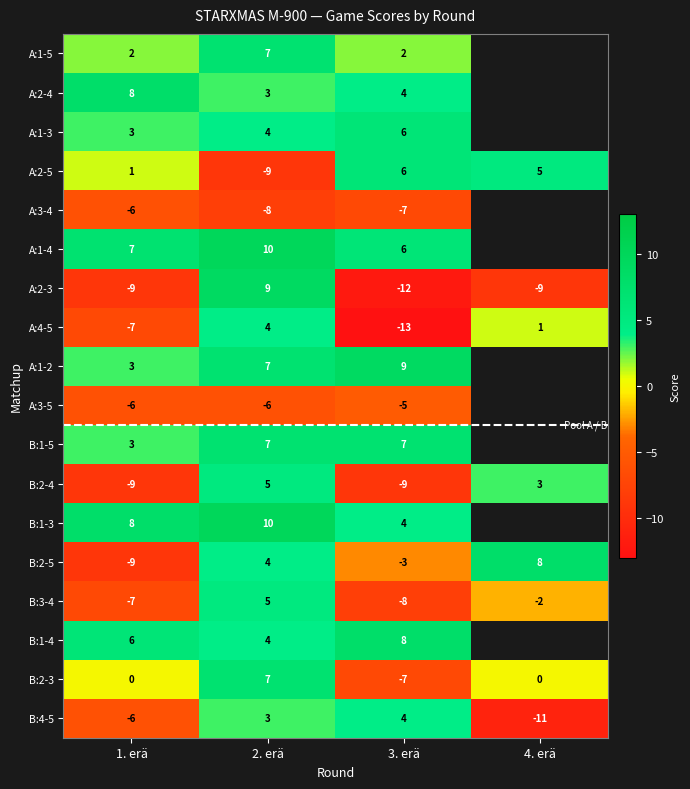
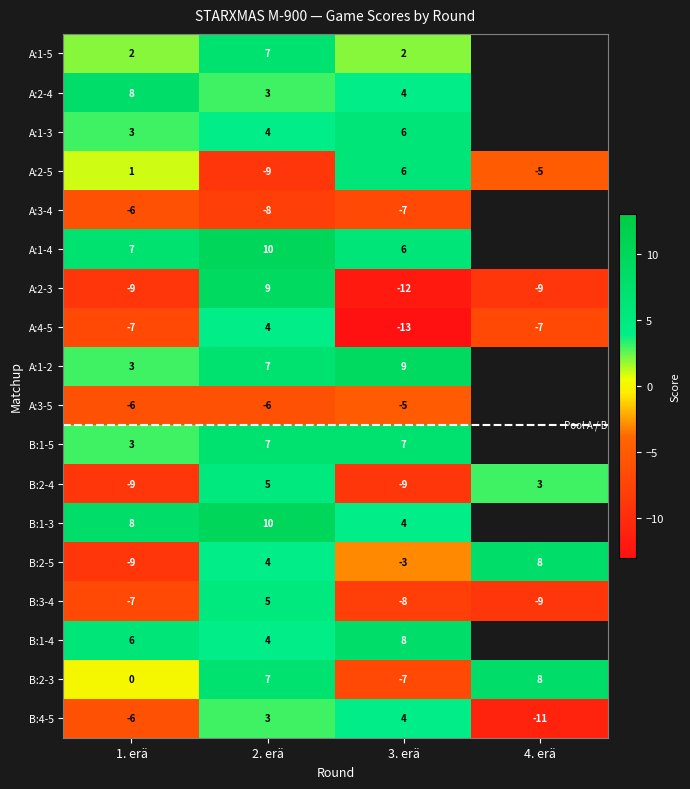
  {
    "A:1-5": {
      "1. erä": 2,
      "2. erä": 7,
      "3. erä": 2
    },
    "A:2-4": {
      "1. erä": 8,
      "2. erä": 3,
      "3. erä": 4
    },
    "A:1-3": {
      "1. erä": 3,
      "2. erä": 4,
      "3. erä": 6
    },
    "A:2-5": {
      "1. erä": 1,
      "2. erä": -9,
      "3. erä": 6,
-     "4. erä": 5
+     "4. erä": -5
    },
    "A:3-4": {
      "1. erä": -6,
      "2. erä": -8,
      "3. erä": -7
    },
    "A:1-4": {
      "1. erä": 7,
      "2. erä": 10,
      "3. erä": 6
    },
    "A:2-3": {
      "1. erä": -9,
      "2. erä": 9,
      "3. erä": -12,
      "4. erä": -9
    },
    "A:4-5": {
      "1. erä": -7,
      "2. erä": 4,
      "3. erä": -13,
-     "4. erä": 1
+     "4. erä": -7
    },
    "A:1-2": {
      "1. erä": 3,
      "2. erä": 7,
      "3. erä": 9
    },
    "A:3-5": {
      "1. erä": -6,
      "2. erä": -6,
      "3. erä": -5
    },
    "B:1-5": {
      "1. erä": 3,
      "2. erä": 7,
      "3. erä": 7
    },
    "B:2-4": {
      "1. erä": -9,
      "2. erä": 5,
      "3. erä": -9,
      "4. erä": 3
    },
    "B:1-3": {
      "1. erä": 8,
      "2. erä": 10,
      "3. erä": 4
    },
    "B:2-5": {
      "1. erä": -9,
      "2. erä": 4,
      "3. erä": -3,
      "4. erä": 8
    },
    "B:3-4": {
      "1. erä": -7,
      "2. erä": 5,
      "3. erä": -8,
-     "4. erä": -2
+     "4. erä": -9
    },
    "B:1-4": {
      "1. erä": 6,
      "2. erä": 4,
      "3. erä": 8
    },
    "B:2-3": {
      "1. erä": 0,
      "2. erä": 7,
      "3. erä": -7,
-     "4. erä": 0
+     "4. erä": 8
    },
    "B:4-5": {
      "1. erä": -6,
      "2. erä": 3,
      "3. erä": 4,
      "4. erä": -11
    }
  }
